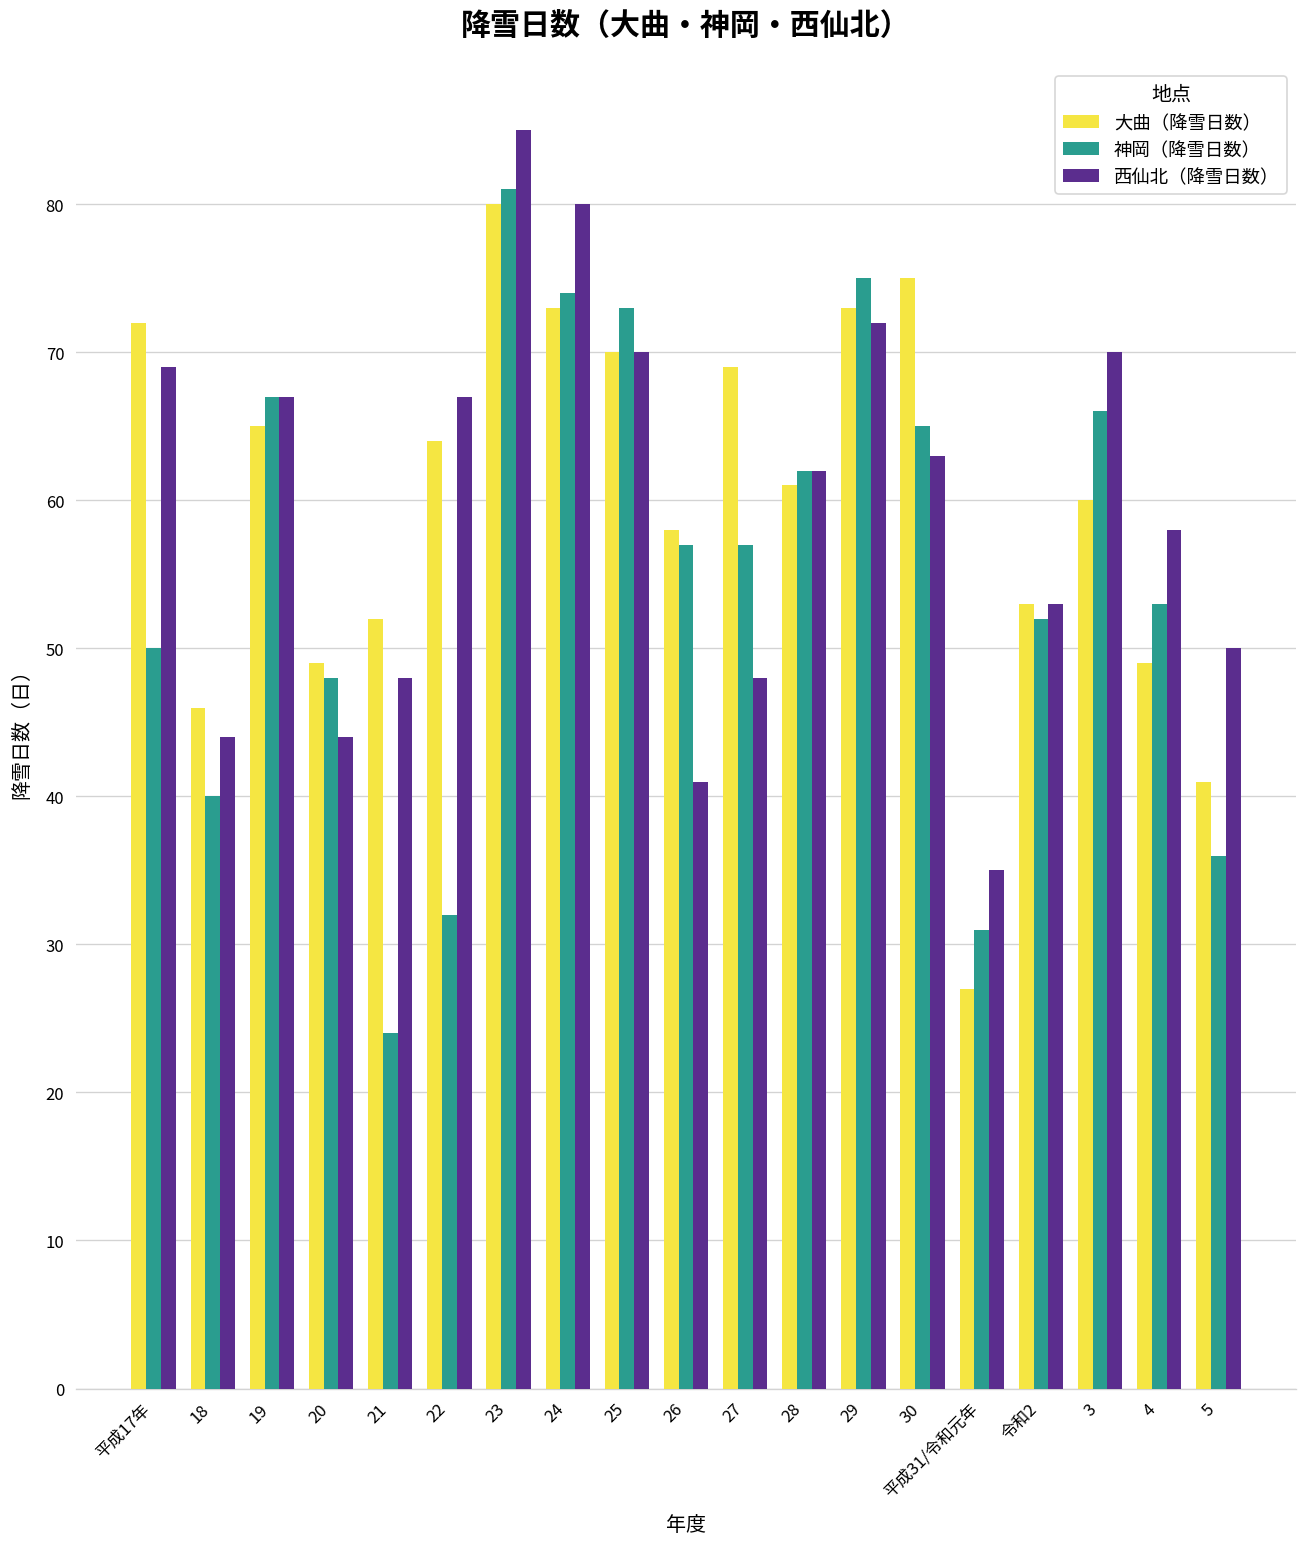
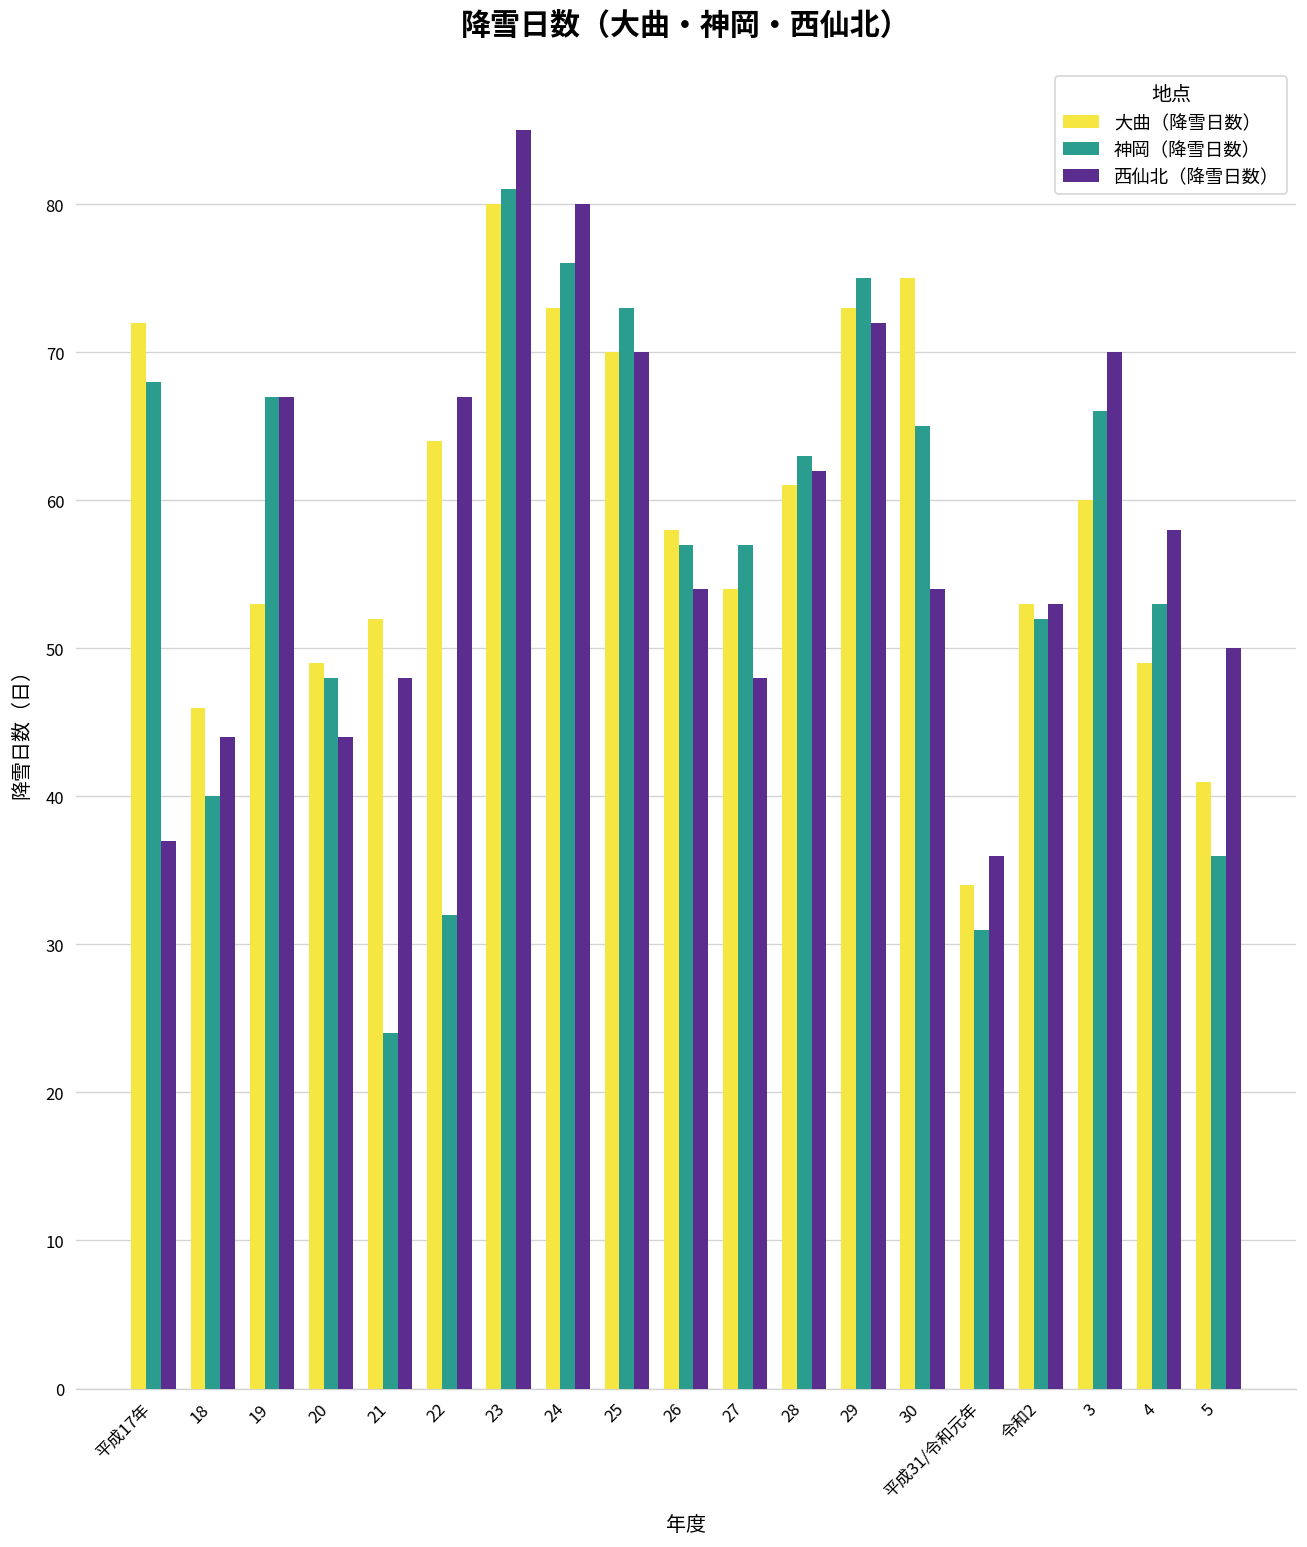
  {
    "大曲（降雪日数）": {
      "平成17年": 72,
      "18": 46,
-     "19": 65,
+     "19": 53,
      "20": 49,
      "21": 52,
      "22": 64,
      "23": 80,
      "24": 73,
      "25": 70,
      "26": 58,
-     "27": 69,
+     "27": 54,
      "28": 61,
      "29": 73,
      "30": 75,
-     "平成31/令和元年": 27,
+     "平成31/令和元年": 34,
      "令和2": 53,
      "3": 60,
      "4": 49,
      "5": 41
    },
    "神岡（降雪日数）": {
-     "平成17年": 50,
+     "平成17年": 68,
      "18": 40,
      "19": 67,
      "20": 48,
      "21": 24,
      "22": 32,
      "23": 81,
-     "24": 74,
+     "24": 76,
      "25": 73,
      "26": 57,
      "27": 57,
-     "28": 62,
+     "28": 63,
      "29": 75,
      "30": 65,
      "平成31/令和元年": 31,
      "令和2": 52,
      "3": 66,
      "4": 53,
      "5": 36
    },
    "西仙北（降雪日数）": {
-     "平成17年": 69,
+     "平成17年": 37,
      "18": 44,
      "19": 67,
      "20": 44,
      "21": 48,
      "22": 67,
      "23": 85,
      "24": 80,
      "25": 70,
-     "26": 41,
+     "26": 54,
      "27": 48,
      "28": 62,
      "29": 72,
-     "30": 63,
-     "平成31/令和元年": 35,
+     "30": 54,
+     "平成31/令和元年": 36,
      "令和2": 53,
      "3": 70,
      "4": 58,
      "5": 50
    }
  }
